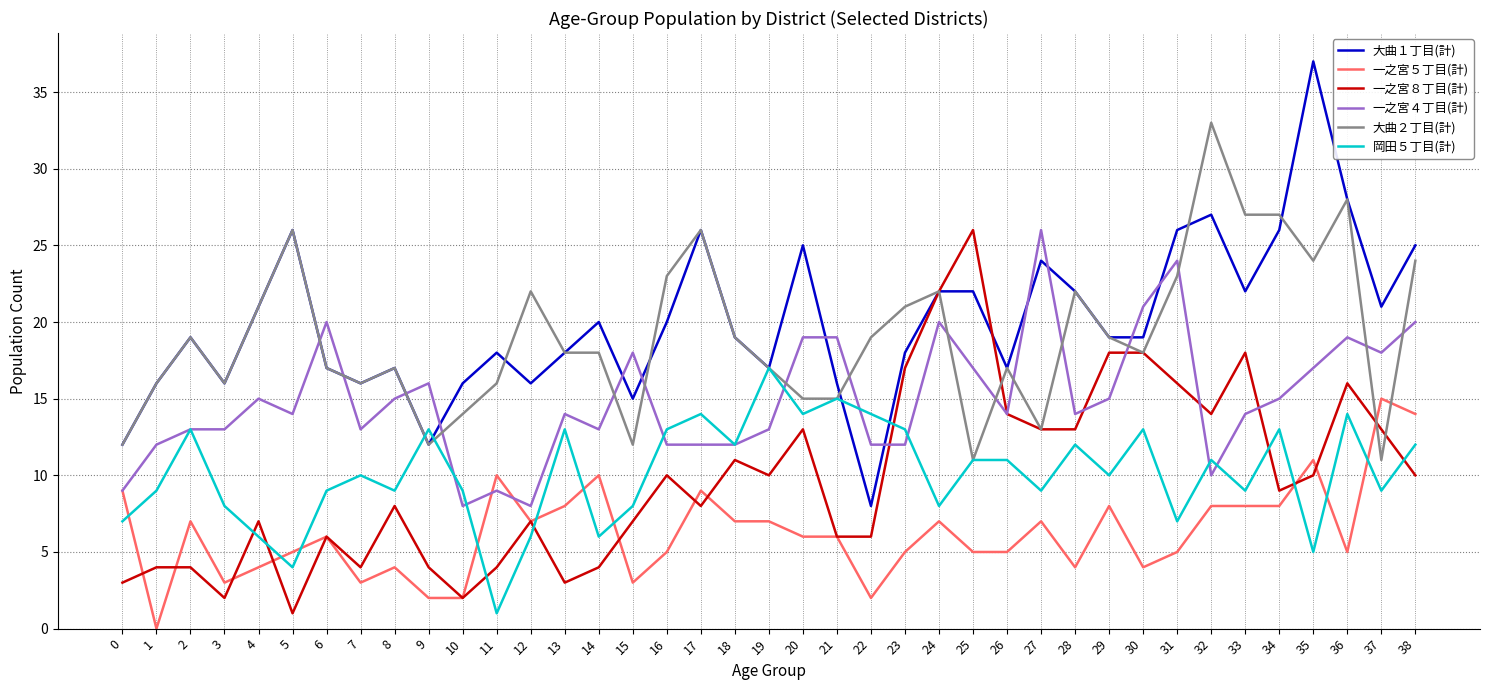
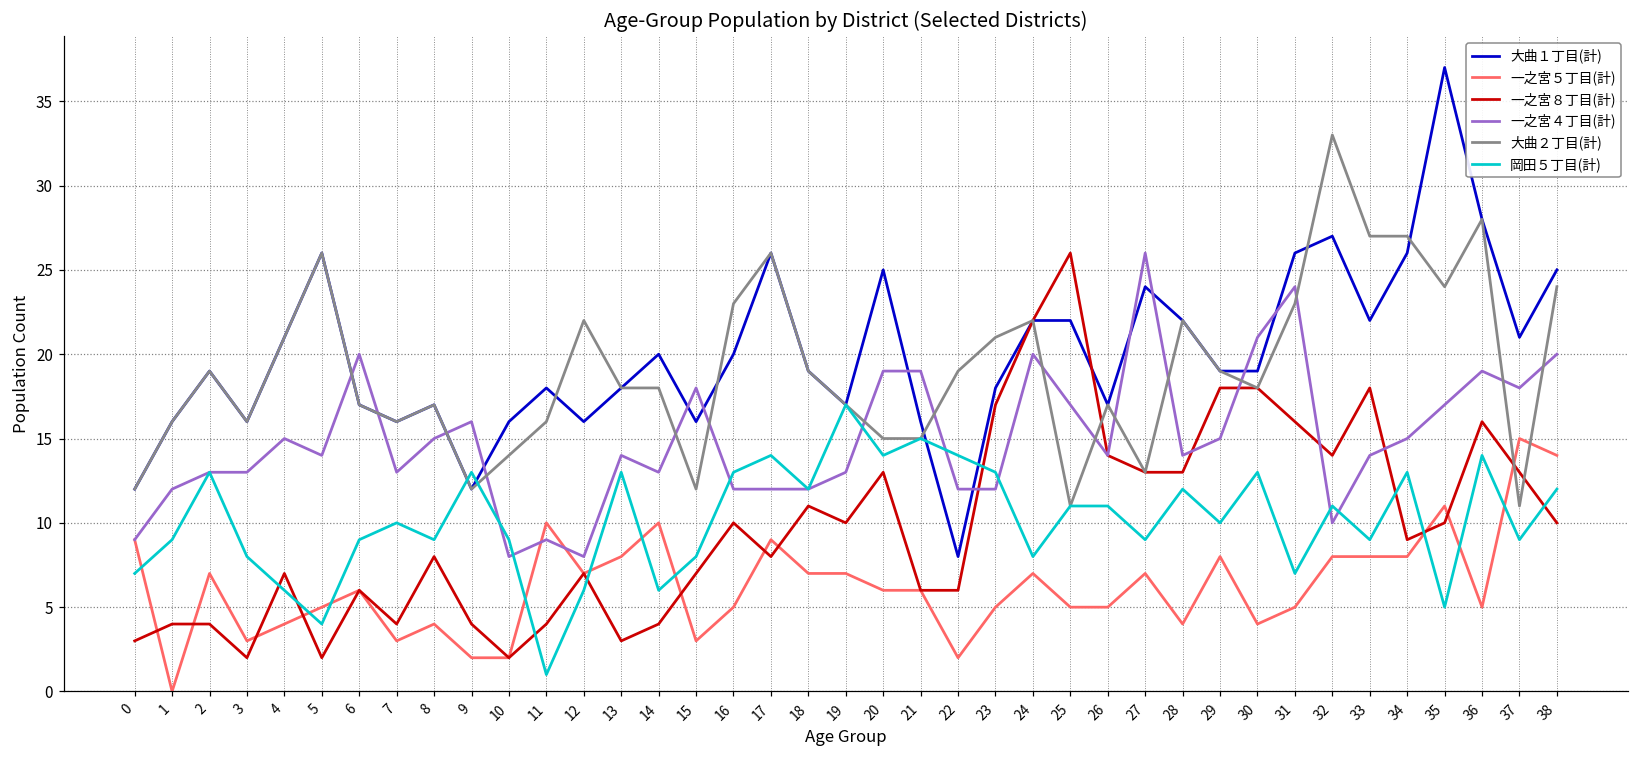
  {
    "大曲１丁目(計)": {
      "10": 16,
      "11": 18,
      "12": 16,
      "14": 20,
-     "15": 15,
+     "15": 16,
      "16": 20,
      "20": 25,
      "21": 16,
      "22": 8,
      "23": 18,
      "25": 22,
      "27": 24,
      "30": 19,
      "31": 26,
      "32": 27,
      "33": 22,
      "34": 26,
      "35": 37,
      "37": 21,
      "38": 25
    },
    "一之宮５丁目(計)": {
      "1": 0,
      "2": 7,
      "3": 3,
      "4": 4,
      "5": 5,
      "7": 3,
      "8": 4,
      "9": 2,
      "11": 10,
      "13": 8,
      "14": 10,
      "15": 3,
      "16": 5,
      "17": 9,
      "18": 7,
      "19": 7,
      "20": 6,
      "22": 2,
      "23": 5,
      "24": 7,
      "25": 5,
      "26": 5,
      "27": 7,
      "28": 4,
      "29": 8,
      "30": 4,
      "31": 5,
      "32": 8,
      "33": 8,
      "34": 8,
      "35": 11,
      "36": 5,
      "37": 15,
      "38": 14
    },
    "一之宮８丁目(計)": {
      "0": 3,
      "1": 4,
      "2": 4,
      "3": 2,
      "4": 7,
-     "5": 1,
+     "5": 2,
      "7": 4,
      "8": 8,
      "9": 4,
      "11": 4,
      "13": 3,
      "14": 4,
      "15": 7,
      "16": 10,
      "17": 8,
      "18": 11,
      "19": 10,
      "20": 13,
      "22": 6,
      "23": 17,
      "25": 26,
      "28": 13,
      "29": 18,
      "31": 16,
      "32": 14,
      "33": 18,
      "34": 9,
      "35": 10,
      "36": 16,
      "37": 13,
      "38": 10
    },
    "一之宮４丁目(計)": {
      "1": 12,
      "3": 13,
      "4": 15,
      "5": 14,
      "6": 20,
      "7": 13,
      "8": 15,
      "9": 16,
      "10": 8,
      "11": 9,
      "12": 8,
      "13": 14,
      "14": 13,
      "15": 18,
      "16": 12,
      "17": 12,
      "19": 13,
      "20": 19,
      "21": 19,
      "22": 12,
      "23": 12,
      "24": 20,
      "25": 17,
      "27": 26,
      "28": 14,
      "29": 15,
      "30": 21,
      "31": 24,
      "32": 10,
      "33": 14,
      "34": 15,
      "35": 17,
      "36": 19,
      "37": 18,
      "38": 20
    },
    "大曲２丁目(計)": {
      "10": 14,
      "11": 16,
      "12": 22,
      "14": 18,
      "15": 12,
      "16": 23,
      "20": 15,
      "22": 19,
      "23": 21,
      "31": 23,
      "32": 33,
      "33": 27,
      "34": 27,
      "35": 24,
      "37": 11,
      "38": 24
    },
    "岡田５丁目(計)": {
      "0": 7,
      "1": 9,
      "3": 8,
      "4": 6,
      "5": 4,
      "6": 9,
      "7": 10,
      "8": 9,
      "9": 13,
      "10": 9,
      "11": 1,
      "12": 6,
      "13": 13,
      "14": 6,
      "15": 8,
      "16": 13,
      "17": 14,
      "20": 14,
      "22": 14,
      "23": 13,
      "24": 8,
      "26": 11,
      "27": 9,
      "28": 12,
      "29": 10,
      "30": 13,
      "31": 7,
      "32": 11,
      "33": 9,
      "34": 13,
      "35": 5,
      "36": 14,
      "37": 9,
      "38": 12
    }
  }
